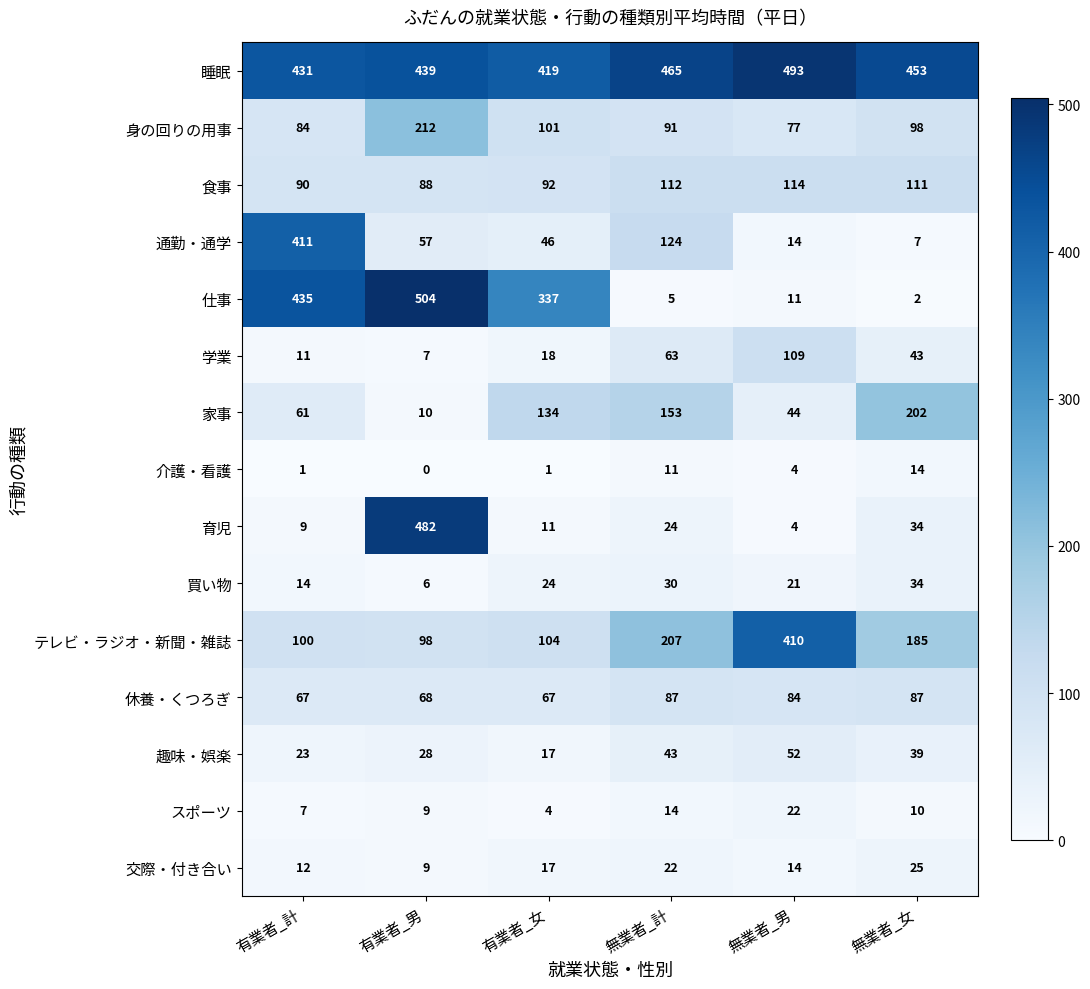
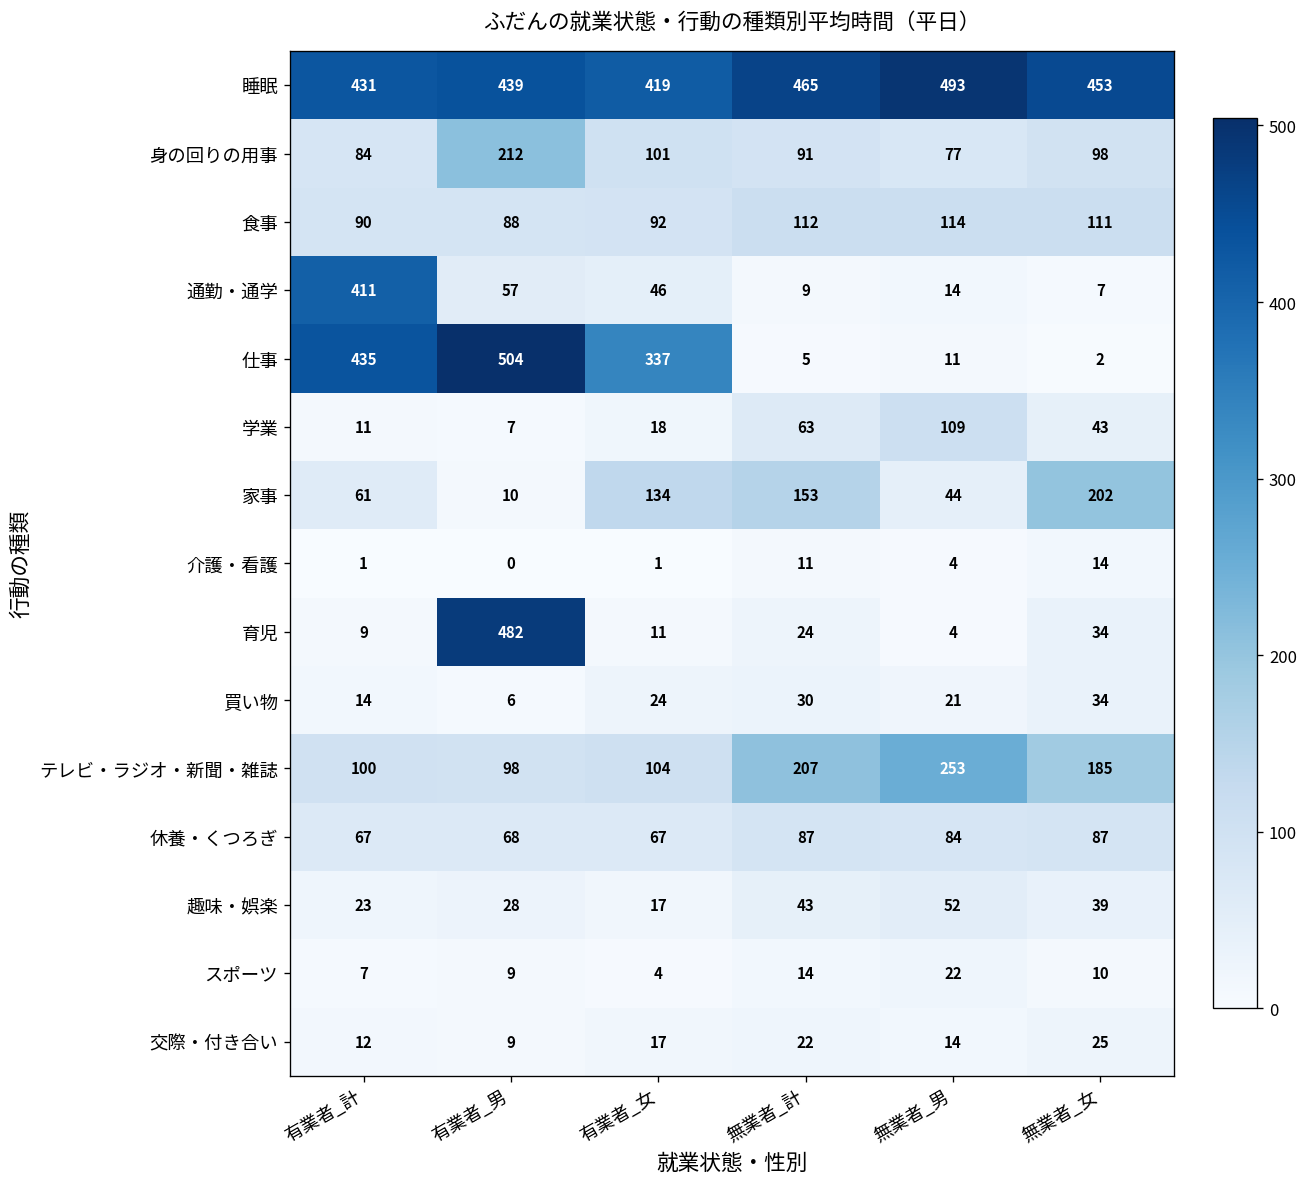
  {
    "睡眠": {
      "有業者_計": 431,
      "有業者_男": 439,
      "有業者_女": 419,
      "無業者_計": 465,
      "無業者_男": 493,
      "無業者_女": 453
    },
    "身の回りの用事": {
      "有業者_計": 84,
      "有業者_男": 212,
      "有業者_女": 101,
      "無業者_計": 91,
      "無業者_男": 77,
      "無業者_女": 98
    },
    "食事": {
      "有業者_計": 90,
      "有業者_男": 88,
      "有業者_女": 92,
      "無業者_計": 112,
      "無業者_男": 114,
      "無業者_女": 111
    },
    "通勤・通学": {
      "有業者_計": 411,
      "有業者_男": 57,
      "有業者_女": 46,
-     "無業者_計": 124,
+     "無業者_計": 9,
      "無業者_男": 14,
      "無業者_女": 7
    },
    "仕事": {
      "有業者_計": 435,
      "有業者_男": 504,
      "有業者_女": 337,
      "無業者_計": 5,
      "無業者_男": 11,
      "無業者_女": 2
    },
    "学業": {
      "有業者_計": 11,
      "有業者_男": 7,
      "有業者_女": 18,
      "無業者_計": 63,
      "無業者_男": 109,
      "無業者_女": 43
    },
    "家事": {
      "有業者_計": 61,
      "有業者_男": 10,
      "有業者_女": 134,
      "無業者_計": 153,
      "無業者_男": 44,
      "無業者_女": 202
    },
    "介護・看護": {
      "有業者_計": 1,
      "有業者_男": 0,
      "有業者_女": 1,
      "無業者_計": 11,
      "無業者_男": 4,
      "無業者_女": 14
    },
    "育児": {
      "有業者_計": 9,
      "有業者_男": 482,
      "有業者_女": 11,
      "無業者_計": 24,
      "無業者_男": 4,
      "無業者_女": 34
    },
    "買い物": {
      "有業者_計": 14,
      "有業者_男": 6,
      "有業者_女": 24,
      "無業者_計": 30,
      "無業者_男": 21,
      "無業者_女": 34
    },
    "テレビ・ラジオ・新聞・雑誌": {
      "有業者_計": 100,
      "有業者_男": 98,
      "有業者_女": 104,
      "無業者_計": 207,
-     "無業者_男": 410,
+     "無業者_男": 253,
      "無業者_女": 185
    },
    "休養・くつろぎ": {
      "有業者_計": 67,
      "有業者_男": 68,
      "有業者_女": 67,
      "無業者_計": 87,
      "無業者_男": 84,
      "無業者_女": 87
    },
    "趣味・娯楽": {
      "有業者_計": 23,
      "有業者_男": 28,
      "有業者_女": 17,
      "無業者_計": 43,
      "無業者_男": 52,
      "無業者_女": 39
    },
    "スポーツ": {
      "有業者_計": 7,
      "有業者_男": 9,
      "有業者_女": 4,
      "無業者_計": 14,
      "無業者_男": 22,
      "無業者_女": 10
    },
    "交際・付き合い": {
      "有業者_計": 12,
      "有業者_男": 9,
      "有業者_女": 17,
      "無業者_計": 22,
      "無業者_男": 14,
      "無業者_女": 25
    }
  }
